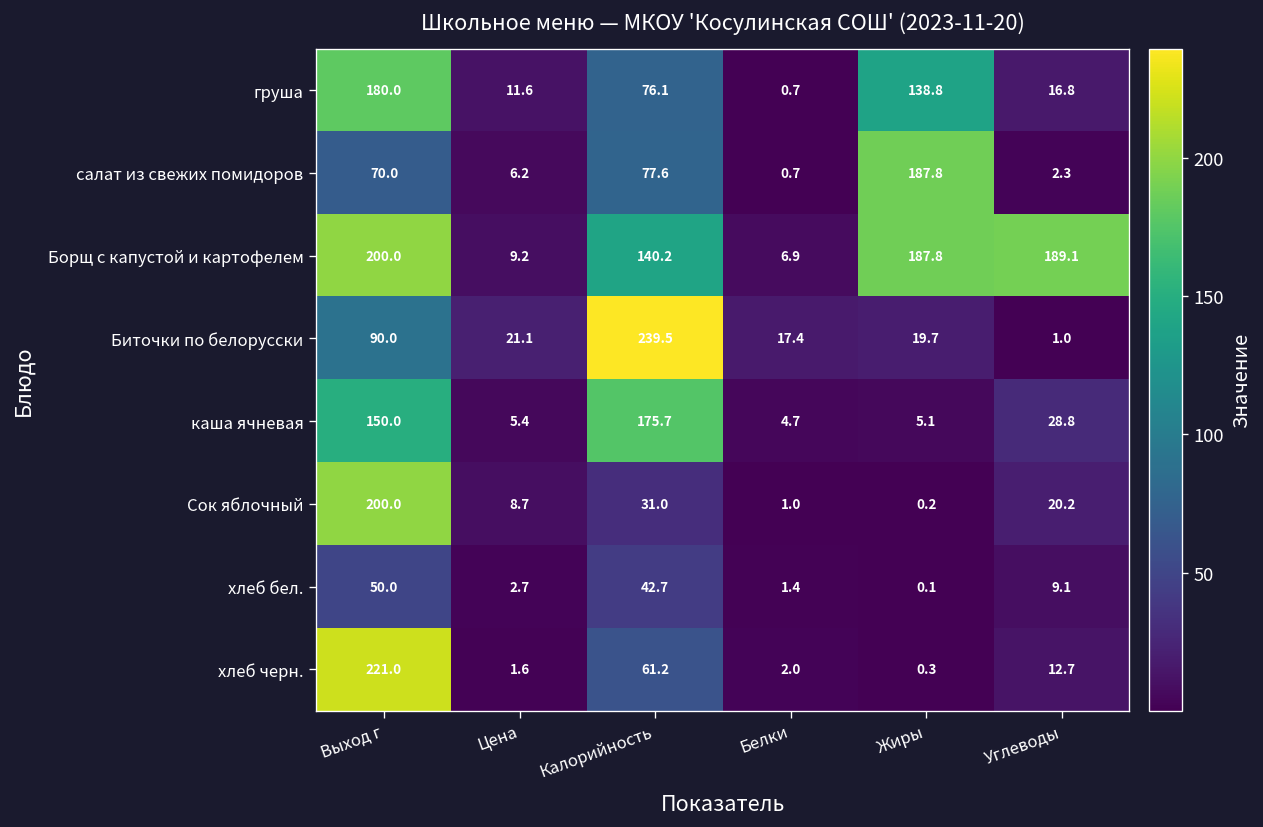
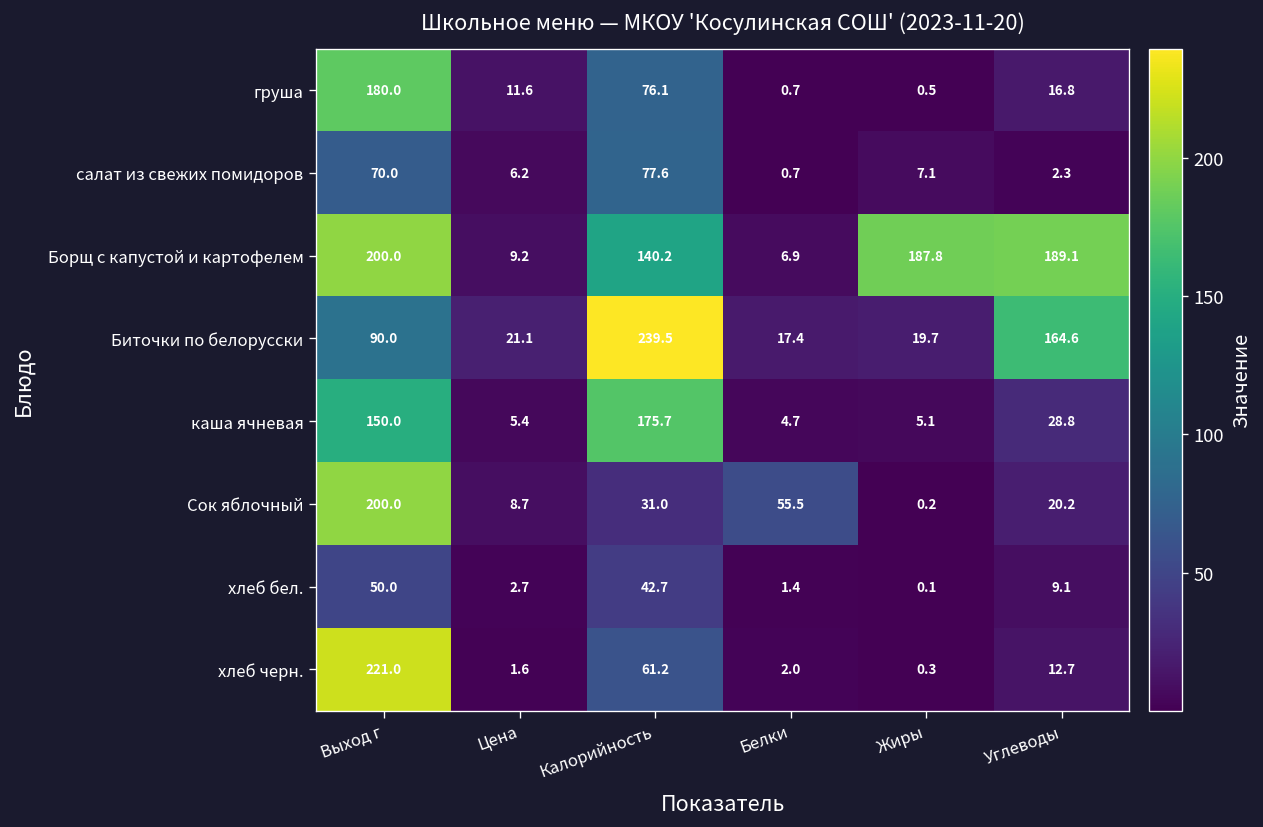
  {
    "груша": {
      "Выход г": 180.0,
      "Цена": 11.6,
      "Калорийность": 76.1,
      "Белки": 0.7,
-     "Жиры": 138.8,
+     "Жиры": 0.5,
      "Углеводы": 16.8
    },
    "салат из свежих помидоров": {
      "Выход г": 70.0,
      "Цена": 6.2,
      "Калорийность": 77.6,
      "Белки": 0.7,
-     "Жиры": 187.8,
+     "Жиры": 7.1,
      "Углеводы": 2.3
    },
    "Борщ с капустой и картофелем": {
      "Выход г": 200.0,
      "Цена": 9.2,
      "Калорийность": 140.2,
      "Белки": 6.9,
      "Жиры": 187.8,
      "Углеводы": 189.1
    },
    "Биточки по белорусски": {
      "Выход г": 90.0,
      "Цена": 21.1,
      "Калорийность": 239.5,
      "Белки": 17.4,
      "Жиры": 19.7,
-     "Углеводы": 1.0
+     "Углеводы": 164.6
    },
    "каша ячневая": {
      "Выход г": 150.0,
      "Цена": 5.4,
      "Калорийность": 175.7,
      "Белки": 4.7,
      "Жиры": 5.1,
      "Углеводы": 28.8
    },
    "Сок яблочный": {
      "Выход г": 200.0,
      "Цена": 8.7,
      "Калорийность": 31.0,
-     "Белки": 1.0,
+     "Белки": 55.5,
      "Жиры": 0.2,
      "Углеводы": 20.2
    },
    "хлеб бел.": {
      "Выход г": 50.0,
      "Цена": 2.7,
      "Калорийность": 42.7,
      "Белки": 1.4,
      "Жиры": 0.1,
      "Углеводы": 9.1
    },
    "хлеб черн.": {
      "Выход г": 221.0,
      "Цена": 1.6,
      "Калорийность": 61.2,
      "Белки": 2.0,
      "Жиры": 0.3,
      "Углеводы": 12.7
    }
  }
